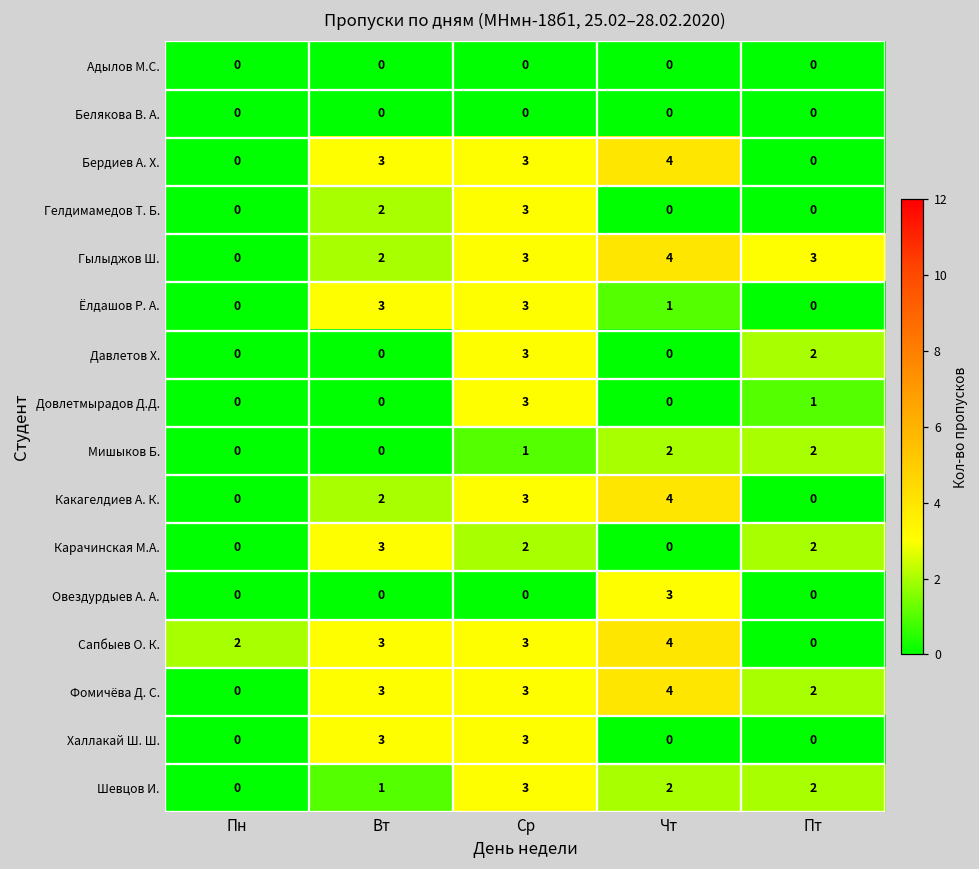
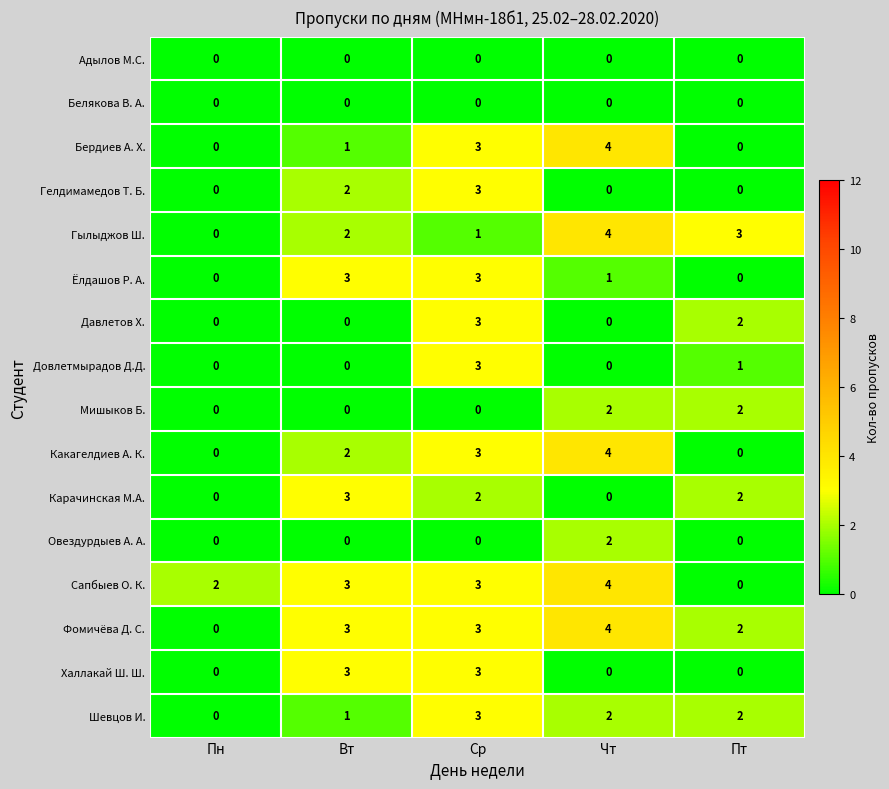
  {
    "Адылов М.С.": {
      "Пн": 0,
      "Вт": 0,
      "Ср": 0,
      "Чт": 0,
      "Пт": 0
    },
    "Белякова В. А.": {
      "Пн": 0,
      "Вт": 0,
      "Ср": 0,
      "Чт": 0,
      "Пт": 0
    },
    "Бердиев А. Х.": {
      "Пн": 0,
-     "Вт": 3,
+     "Вт": 1,
      "Ср": 3,
      "Чт": 4,
      "Пт": 0
    },
    "Гелдимамедов Т. Б.": {
      "Пн": 0,
      "Вт": 2,
      "Ср": 3,
      "Чт": 0,
      "Пт": 0
    },
    "Гылыджов Ш.": {
      "Пн": 0,
      "Вт": 2,
-     "Ср": 3,
+     "Ср": 1,
      "Чт": 4,
      "Пт": 3
    },
    "Ёлдашов Р. А.": {
      "Пн": 0,
      "Вт": 3,
      "Ср": 3,
      "Чт": 1,
      "Пт": 0
    },
    "Давлетов Х.": {
      "Пн": 0,
      "Вт": 0,
      "Ср": 3,
      "Чт": 0,
      "Пт": 2
    },
    "Довлетмырадов Д.Д.": {
      "Пн": 0,
      "Вт": 0,
      "Ср": 3,
      "Чт": 0,
      "Пт": 1
    },
    "Мишыков Б.": {
      "Пн": 0,
      "Вт": 0,
-     "Ср": 1,
+     "Ср": 0,
      "Чт": 2,
      "Пт": 2
    },
    "Какагелдиев А. К.": {
      "Пн": 0,
      "Вт": 2,
      "Ср": 3,
      "Чт": 4,
      "Пт": 0
    },
    "Карачинская М.А.": {
      "Пн": 0,
      "Вт": 3,
      "Ср": 2,
      "Чт": 0,
      "Пт": 2
    },
    "Овездурдыев А. А.": {
      "Пн": 0,
      "Вт": 0,
      "Ср": 0,
-     "Чт": 3,
+     "Чт": 2,
      "Пт": 0
    },
    "Сапбыев О. К.": {
      "Пн": 2,
      "Вт": 3,
      "Ср": 3,
      "Чт": 4,
      "Пт": 0
    },
    "Фомичёва Д. С.": {
      "Пн": 0,
      "Вт": 3,
      "Ср": 3,
      "Чт": 4,
      "Пт": 2
    },
    "Халлакай Ш. Ш.": {
      "Пн": 0,
      "Вт": 3,
      "Ср": 3,
      "Чт": 0,
      "Пт": 0
    },
    "Шевцов И.": {
      "Пн": 0,
      "Вт": 1,
      "Ср": 3,
      "Чт": 2,
      "Пт": 2
    }
  }
